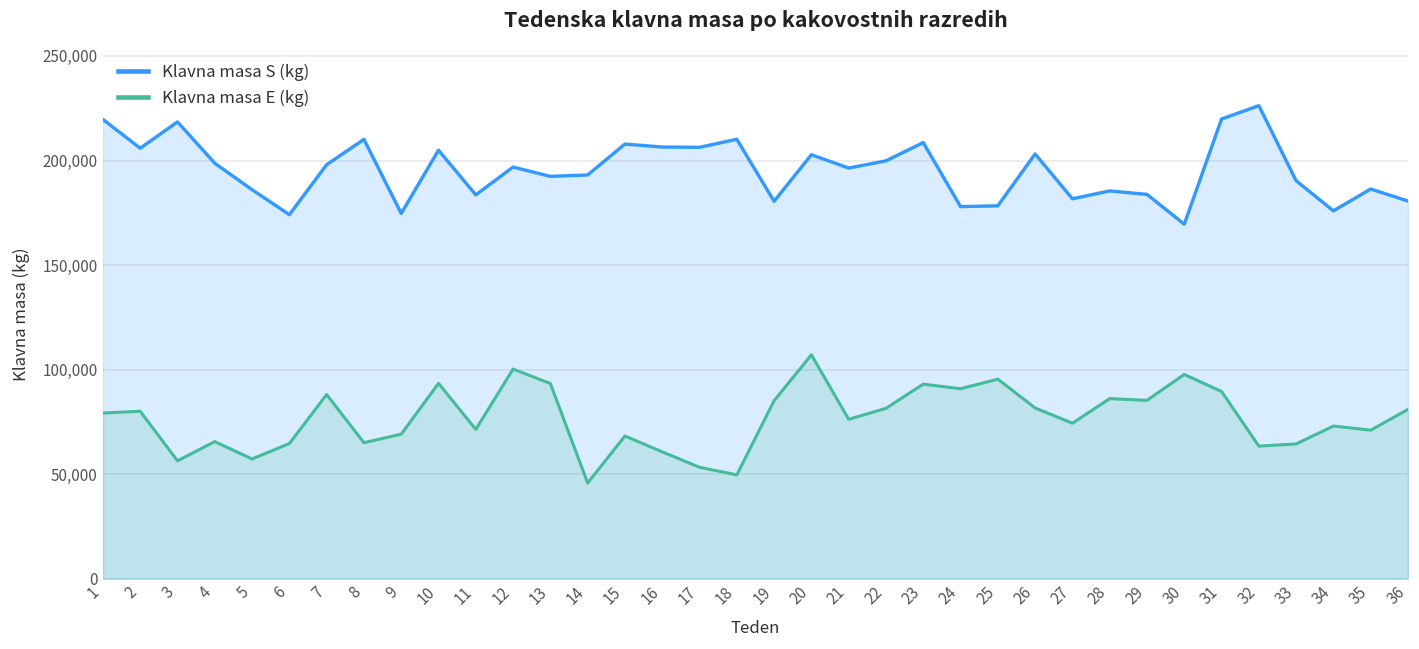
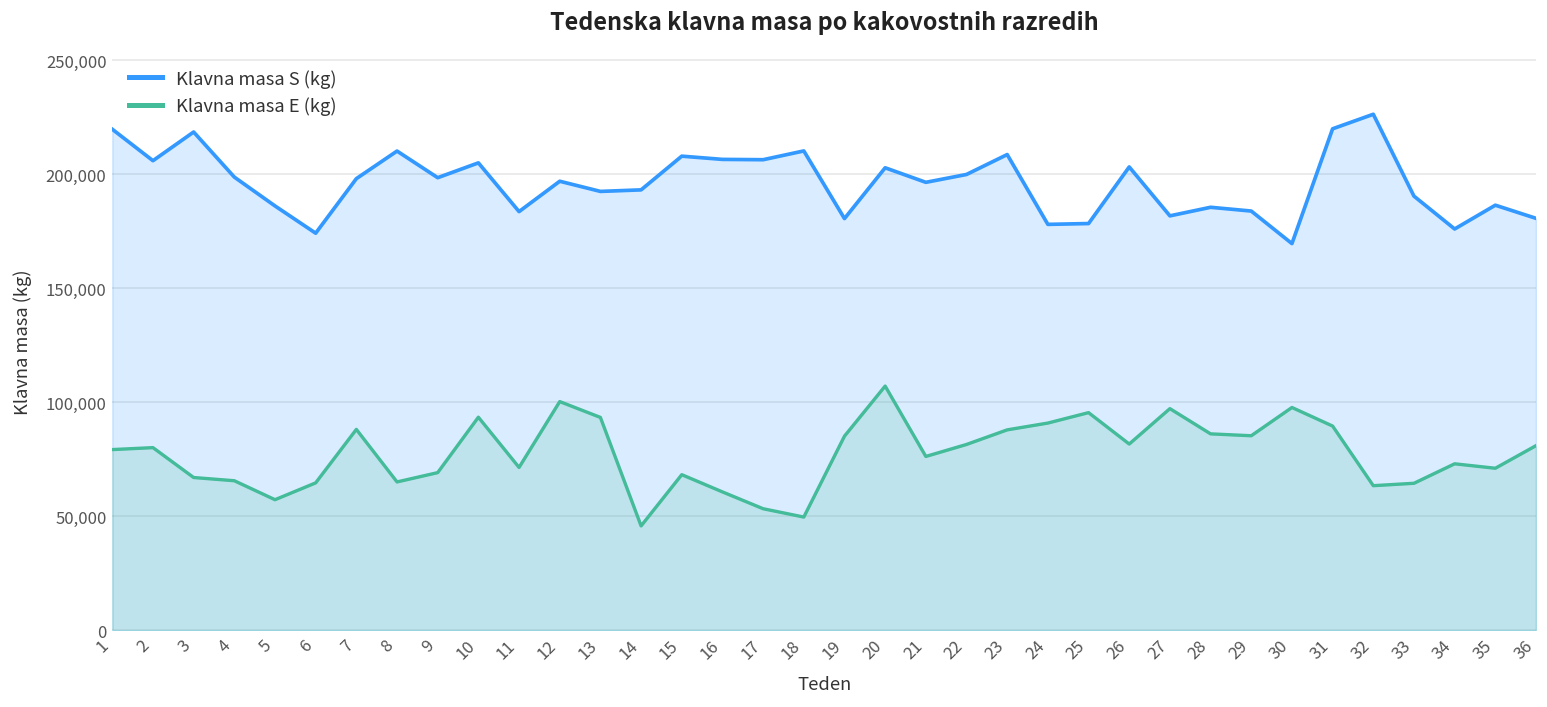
  {
    "Klavna masa S (kg)": {
      "1": "220,000",
      "2": "206,000",
      "3": "218,000",
      "4": "199,000",
      "5": "186,000",
      "6": "174,000",
      "7": "198,000",
      "8": "210,000",
-     "9": "175,000",
+     "9": "198,000",
      "10": "205,000",
      "11": "184,000",
      "12": "197,000",
      "13": "192,000",
      "14": "193,000",
      "15": "208,000",
      "16": "206,000",
      "17": "206,000",
      "18": "210,000",
      "19": "181,000",
      "20": "203,000",
      "21": "196,000",
      "22": "200,000",
      "23": "209,000",
      "24": "178,000",
      "25": "178,000",
      "26": "203,000",
      "27": "182,000",
      "28": "185,000",
      "29": "184,000",
      "30": "170,000",
      "31": "220,000",
      "32": "226,000",
      "33": "190,000",
      "34": "176,000",
      "35": "186,000",
      "36": "181,000"
    },
    "Klavna masa E (kg)": {
      "1": "79,000",
      "2": "80,000",
-     "3": "56,000",
+     "3": "67,000",
      "4": "66,000",
      "5": "57,000",
      "6": "65,000",
      "7": "88,000",
      "8": "65,000",
      "9": "69,000",
      "10": "93,000",
      "11": "71,000",
      "12": "100,000",
      "13": "93,000",
      "14": "46,000",
      "15": "68,000",
      "16": "61,000",
      "17": "53,000",
      "18": "50,000",
      "19": "85,000",
      "20": "107,000",
      "21": "76,000",
      "22": "82,000",
-     "23": "93,000",
+     "23": "88,000",
      "24": "91,000",
      "25": "95,000",
      "26": "82,000",
-     "27": "74,000",
+     "27": "97,000",
      "28": "86,000",
      "29": "85,000",
      "30": "98,000",
      "31": "90,000",
      "32": "63,000",
      "33": "64,000",
      "34": "73,000",
      "35": "71,000",
      "36": "81,000"
    }
  }
